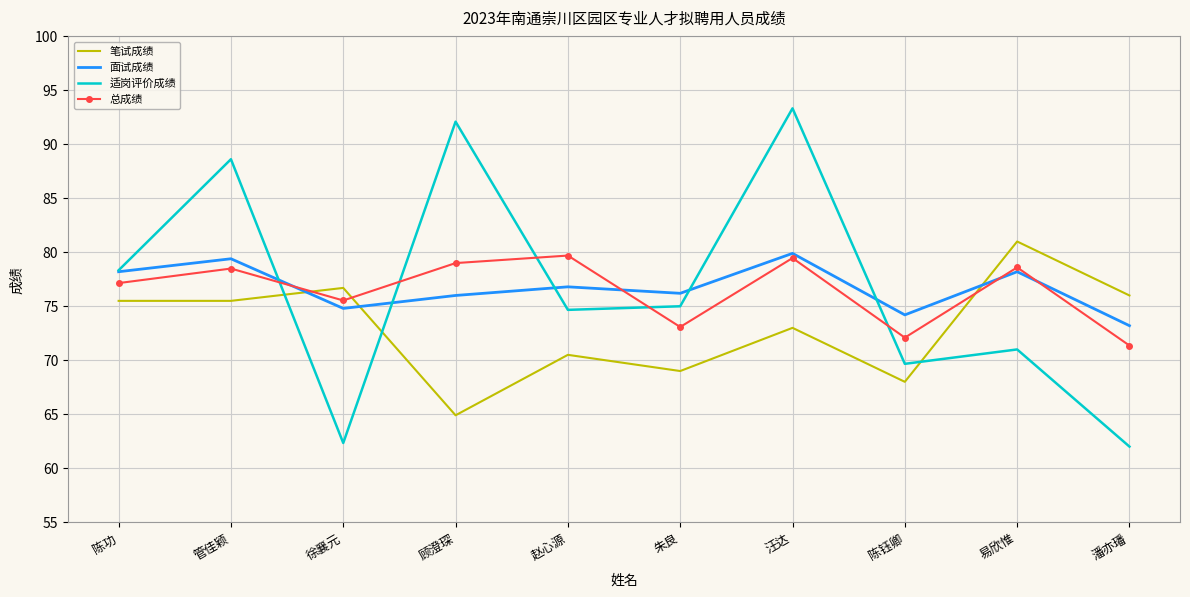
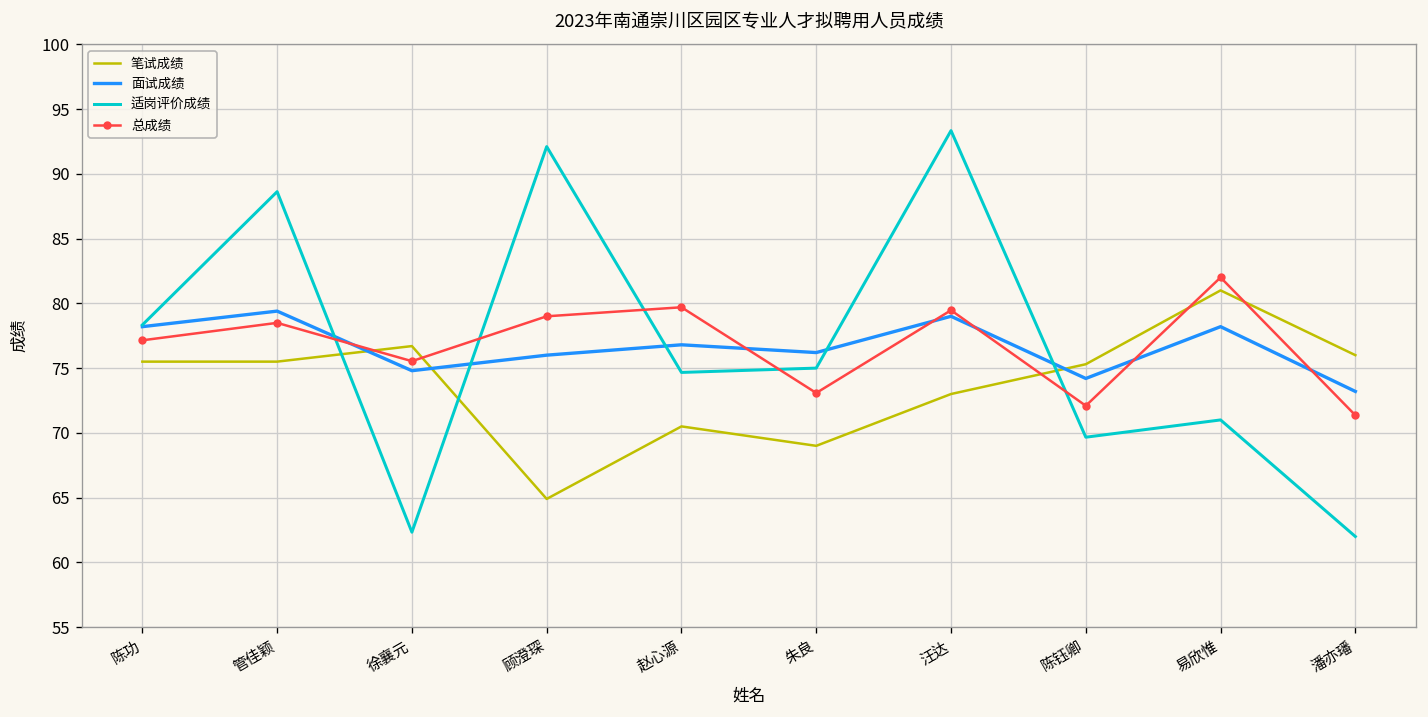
  {
    "笔试成绩": {
      "陈功": 75.5,
      "管佳颖": 75.5,
      "徐襄元": 76.7,
      "顾澄琛": 64.9,
      "赵心源": 70.5,
      "朱良": 69.0,
      "汪达": 73.0,
-     "陈钰卿": 68.0,
+     "陈钰卿": 75.3,
      "易欣惟": 81.0,
      "潘亦璠": 76.0
    },
    "面试成绩": {
      "管佳颖": 79.4,
      "徐襄元": 74.8,
      "顾澄琛": 76.0,
      "赵心源": 76.8,
      "朱良": 76.2,
-     "汪达": 79.9,
+     "汪达": 79.0,
      "陈钰卿": 74.2,
      "易欣惟": 78.2,
      "潘亦璠": 73.2
    },
    "适岗评价成绩": {
      "管佳颖": 88.6,
      "徐襄元": 62.3,
      "顾澄琛": 92.1,
      "赵心源": 74.7,
      "朱良": 75.0,
      "汪达": 93.3,
      "陈钰卿": 69.7,
      "易欣惟": 71.0,
      "潘亦璠": 62.0
    },
    "总成绩": {
      "陈功": 77.1,
      "管佳颖": 78.5,
      "徐襄元": 75.5,
      "顾澄琛": 79.0,
      "赵心源": 79.7,
      "朱良": 73.1,
      "汪达": 79.5,
      "陈钰卿": 72.1,
-     "易欣惟": 78.6,
+     "易欣惟": 82.0,
      "潘亦璠": 71.4
    }
  }
